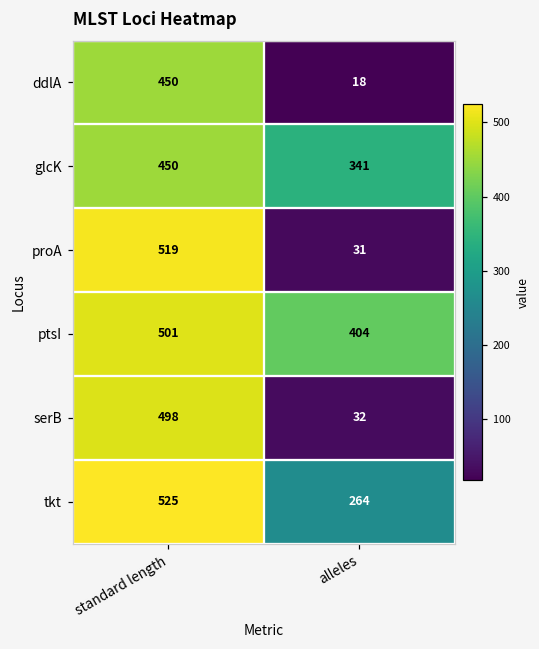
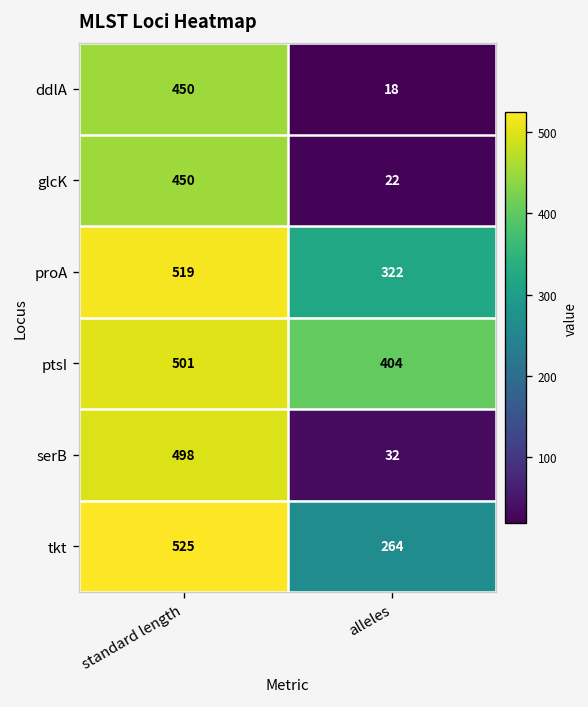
  {
    "ddlA": {
      "standard length": 450,
      "alleles": 18
    },
    "glcK": {
      "standard length": 450,
-     "alleles": 341
+     "alleles": 22
    },
    "proA": {
      "standard length": 519,
-     "alleles": 31
+     "alleles": 322
    },
    "ptsI": {
      "standard length": 501,
      "alleles": 404
    },
    "serB": {
      "standard length": 498,
      "alleles": 32
    },
    "tkt": {
      "standard length": 525,
      "alleles": 264
    }
  }
